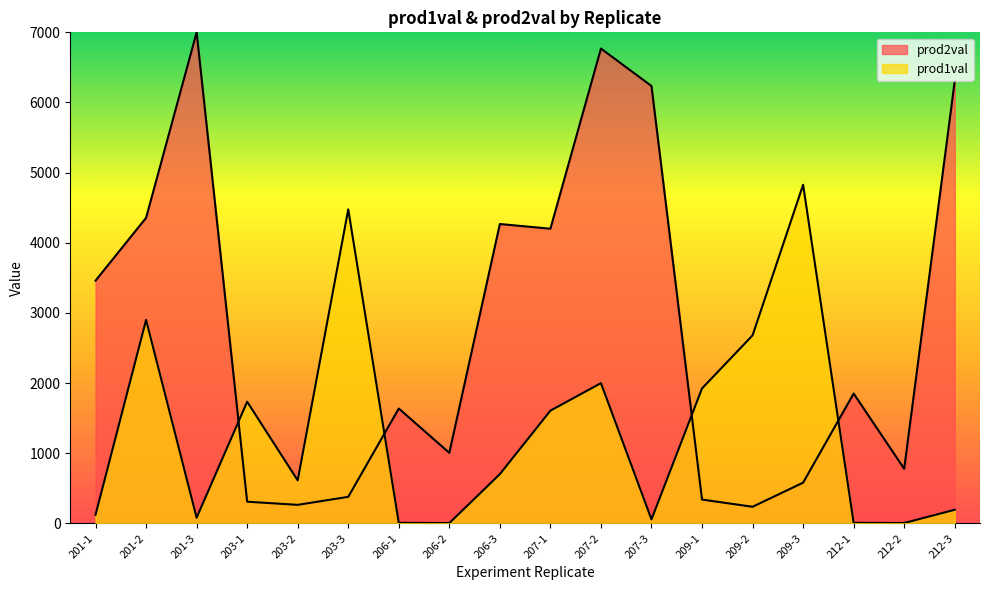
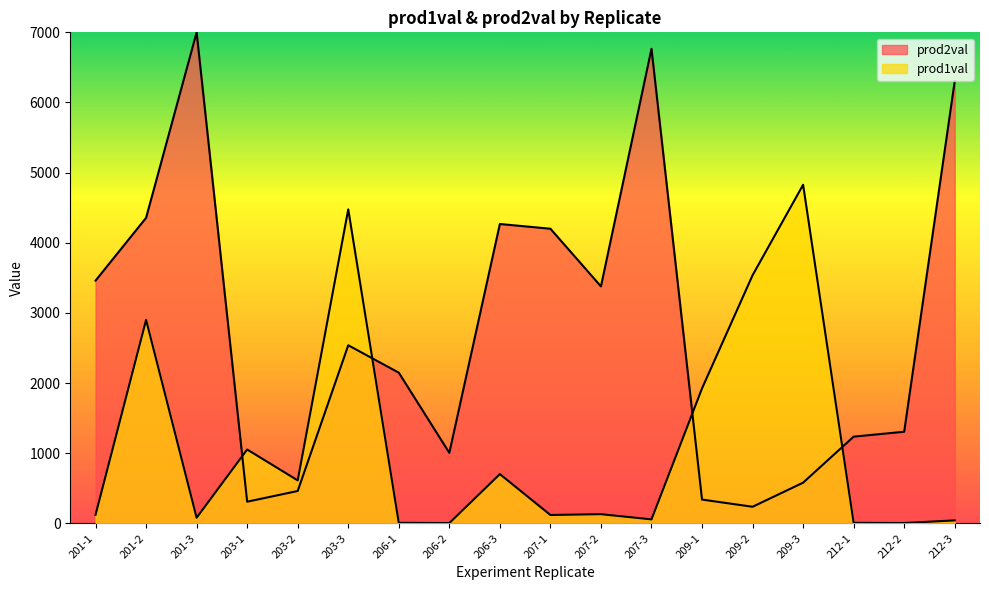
  {
    "prod2val": {
      "201-1": 3500,
      "201-2": 4400,
      "201-3": 7000,
      "203-1": 300,
-     "203-2": 300,
-     "203-3": 400,
-     "206-1": 1600,
+     "203-2": 500,
+     "203-3": 2500,
+     "206-1": 2100,
      "206-2": 1000,
      "206-3": 4300,
      "207-1": 4200,
-     "207-2": 6800,
-     "207-3": 6200,
+     "207-2": 3400,
+     "207-3": 6800,
      "209-1": 300,
      "209-2": 200,
      "209-3": 600,
-     "212-1": 1800,
-     "212-2": 800,
+     "212-1": 1200,
+     "212-2": 1300,
      "212-3": 6300
    },
    "prod1val": {
      "201-1": 100,
      "201-2": 2900,
      "201-3": 100,
-     "203-1": 1700,
+     "203-1": 1100,
      "203-2": 600,
      "203-3": 4500,
      "206-1": 0,
      "206-2": 0,
      "206-3": 700,
-     "207-1": 1600,
-     "207-2": 2000,
+     "207-1": 100,
+     "207-2": 100,
      "207-3": 100,
      "209-1": 1900,
-     "209-2": 2700,
+     "209-2": 3500,
      "209-3": 4800,
      "212-1": 0,
      "212-2": 0,
-     "212-3": 200
+     "212-3": 0
    }
  }
